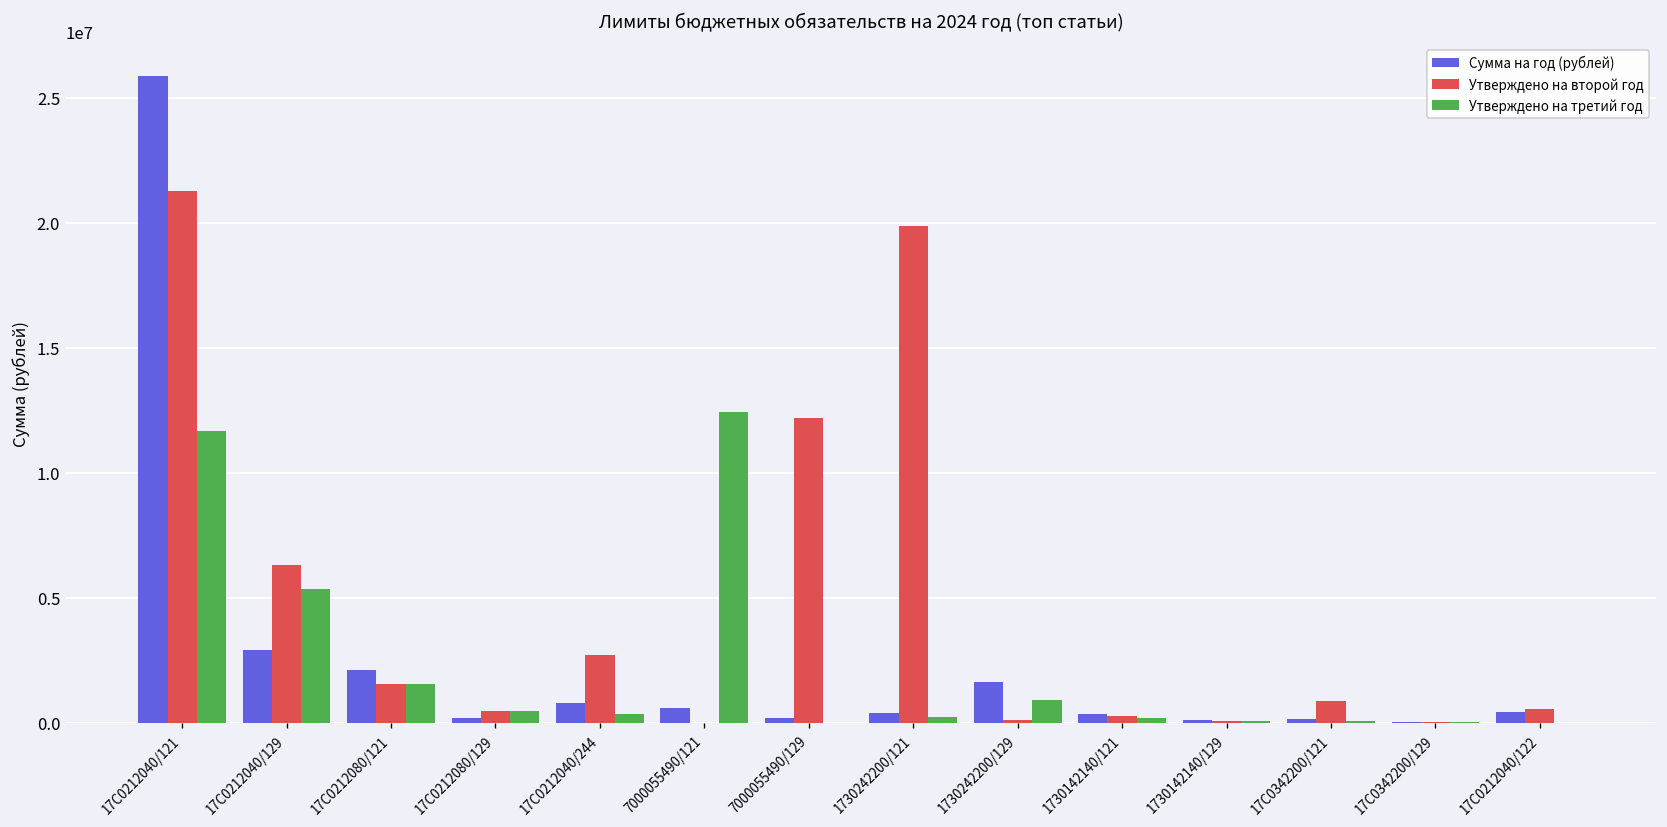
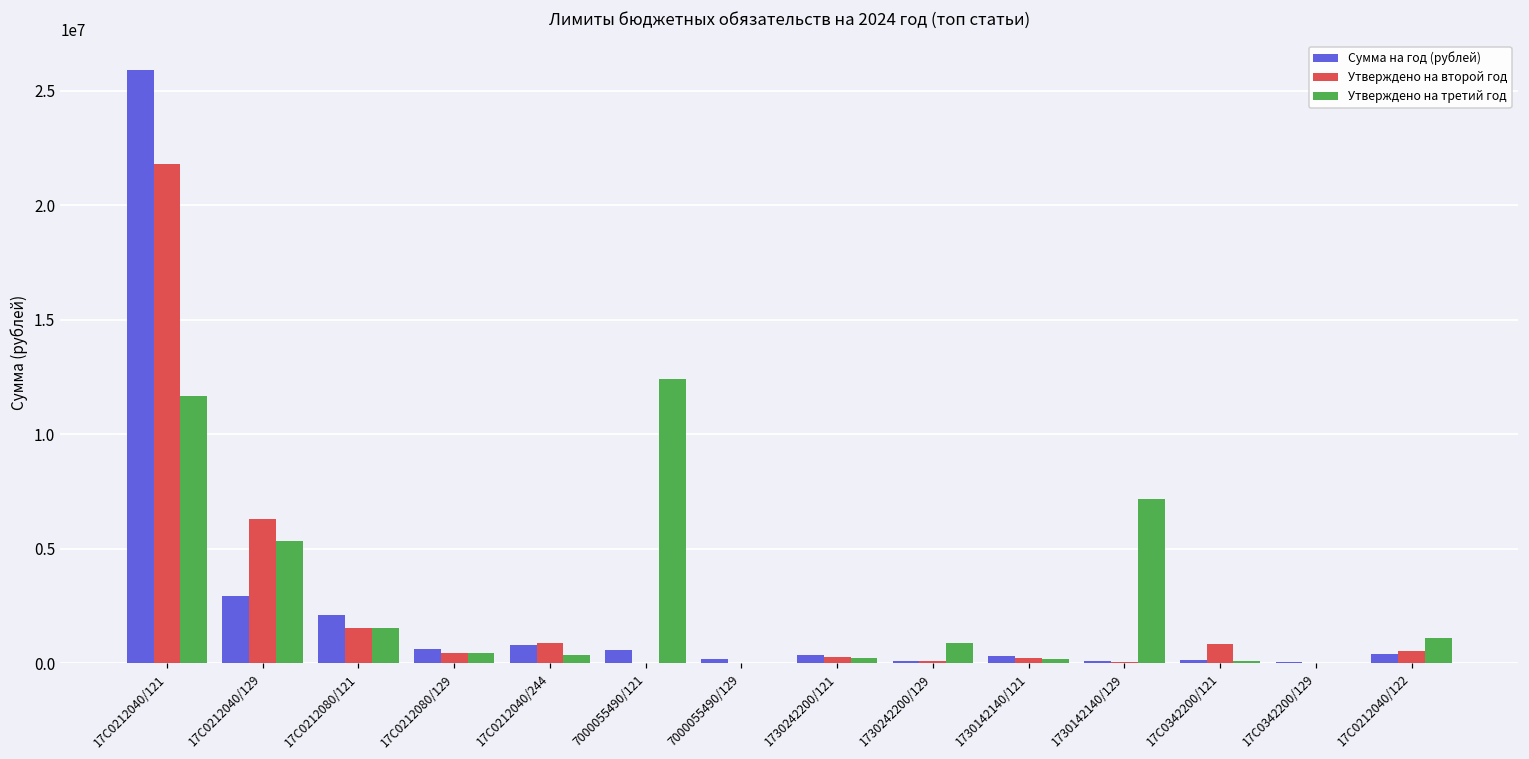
  {
    "Сумма на год (рублей)": {
      "17С0212040/121": 25900000,
      "17С0212040/129": 2900000,
      "17С0212080/121": 2100000,
-     "17С0212080/129": 200000,
+     "17С0212080/129": 600000,
      "17С0212040/244": 800000,
      "7000055490/121": 600000,
      "7000055490/129": 200000,
      "1730242200/121": 400000,
-     "1730242200/129": 1600000,
+     "1730242200/129": 100000,
      "1730142140/121": 300000,
      "17С0342200/121": 100000,
      "17С0212040/122": 400000
    },
    "Утверждено на второй год": {
-     "17С0212040/121": 21300000,
+     "17С0212040/121": 21800000,
      "17С0212040/129": 6300000,
      "17С0212080/121": 1500000,
      "17С0212080/129": 500000,
-     "17С0212040/244": 2700000,
+     "17С0212040/244": 900000,
      "7000055490/121": 0,
-     "7000055490/129": 12200000,
-     "1730242200/121": 19900000,
+     "7000055490/129": 0,
+     "1730242200/121": 300000,
      "1730142140/121": 200000,
      "17С0342200/121": 900000,
      "17С0212040/122": 500000
    },
    "Утверждено на третий год": {
      "17С0212040/121": 11700000,
      "17С0212040/129": 5400000,
      "17С0212080/121": 1500000,
      "17С0212080/129": 500000,
      "17С0212040/244": 400000,
      "7000055490/121": 12400000,
      "7000055490/129": 0,
      "1730242200/121": 200000,
      "1730242200/129": 900000,
      "1730142140/121": 200000,
-     "1730142140/129": 100000,
-     "17С0212040/122": 0
+     "1730142140/129": 7200000,
+     "17С0212040/122": 1100000
    }
  }
